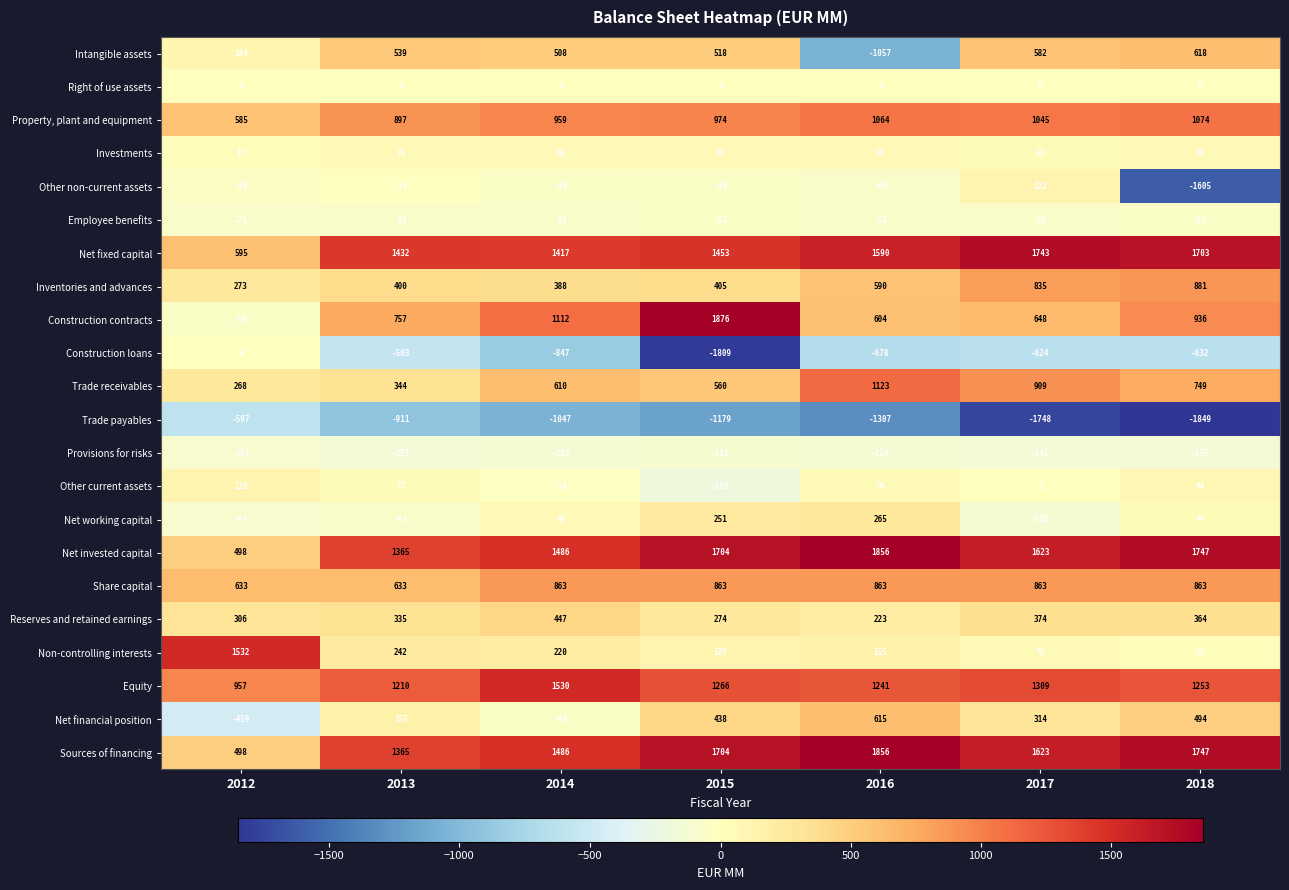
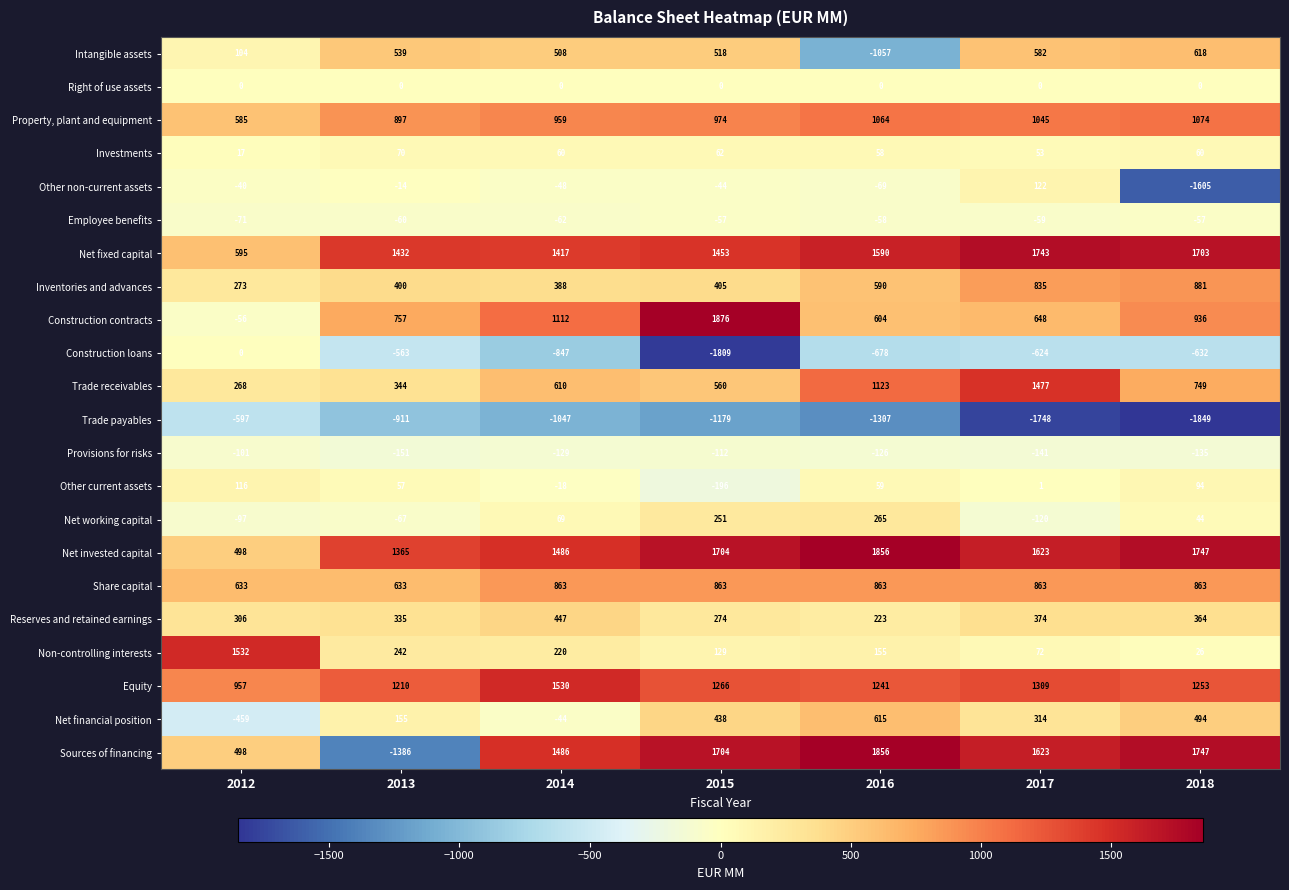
  {
    "Intangible assets": {
      "2012": 104,
      "2013": 539,
      "2014": 508,
      "2015": 518,
      "2016": -1057,
      "2017": 582,
      "2018": 618
    },
    "Right of use assets": {
      "2012": 0,
      "2013": 0,
      "2014": 0,
      "2015": 0,
      "2016": 0,
      "2017": 0,
      "2018": 0
    },
    "Property, plant and equipment": {
      "2012": 585,
      "2013": 897,
      "2014": 959,
      "2015": 974,
      "2016": 1064,
      "2017": 1045,
      "2018": 1074
    },
    "Investments": {
      "2012": 17,
      "2013": 70,
      "2014": 60,
      "2015": 62,
      "2016": 58,
      "2017": 53,
      "2018": 60
    },
    "Other non-current assets": {
      "2012": -40,
      "2013": -14,
      "2014": -48,
      "2015": -44,
      "2016": -69,
      "2017": 122,
      "2018": -1605
    },
    "Employee benefits": {
      "2012": -71,
      "2013": -60,
      "2014": -62,
      "2015": -57,
      "2016": -58,
      "2017": -59,
      "2018": -57
    },
    "Net fixed capital": {
      "2012": 595,
      "2013": 1432,
      "2014": 1417,
      "2015": 1453,
      "2016": 1590,
      "2017": 1743,
      "2018": 1703
    },
    "Inventories and advances": {
      "2012": 273,
      "2013": 400,
      "2014": 388,
      "2015": 405,
      "2016": 590,
      "2017": 835,
      "2018": 881
    },
    "Construction contracts": {
      "2012": -56,
      "2013": 757,
      "2014": 1112,
      "2015": 1876,
      "2016": 604,
      "2017": 648,
      "2018": 936
    },
    "Construction loans": {
      "2012": 0,
      "2013": -563,
      "2014": -847,
      "2015": -1809,
      "2016": -678,
      "2017": -624,
      "2018": -632
    },
    "Trade receivables": {
      "2012": 268,
      "2013": 344,
      "2014": 610,
      "2015": 560,
      "2016": 1123,
-     "2017": 909,
+     "2017": 1477,
      "2018": 749
    },
    "Trade payables": {
      "2012": -597,
      "2013": -911,
      "2014": -1047,
      "2015": -1179,
      "2016": -1307,
      "2017": -1748,
      "2018": -1849
    },
    "Provisions for risks": {
      "2012": -101,
      "2015": -112
    },
    "Other current assets": {
      "2012": 116,
      "2013": 57,
      "2014": -18,
      "2016": 59,
      "2017": 1,
      "2018": 94
    },
    "Net working capital": {
      "2012": -97,
      "2013": -67,
      "2014": 69,
      "2015": 251,
      "2016": 265,
      "2018": 44
    },
    "Net invested capital": {
      "2012": 498,
      "2013": 1365,
      "2014": 1486,
      "2015": 1704,
      "2016": 1856,
      "2017": 1623,
      "2018": 1747
    },
    "Share capital": {
      "2012": 633,
      "2013": 633,
      "2014": 863,
      "2015": 863,
      "2016": 863,
      "2017": 863,
      "2018": 863
    },
    "Reserves and retained earnings": {
      "2012": 306,
      "2013": 335,
      "2014": 447,
      "2015": 274,
      "2016": 223,
      "2017": 374,
      "2018": 364
    },
    "Non-controlling interests": {
      "2012": 1532,
      "2013": 242,
      "2014": 220,
      "2015": 129,
      "2016": 155,
      "2017": 72,
      "2018": 26
    },
    "Equity": {
      "2012": 957,
      "2013": 1210,
      "2014": 1530,
      "2015": 1266,
      "2016": 1241,
      "2017": 1309,
      "2018": 1253
    },
    "Net financial position": {
      "2013": 155,
      "2014": -44,
      "2015": 438,
      "2016": 615,
      "2017": 314,
      "2018": 494
    },
    "Sources of financing": {
      "2012": 498,
-     "2013": 1365,
+     "2013": -1386,
      "2014": 1486,
      "2015": 1704,
      "2016": 1856,
      "2017": 1623,
      "2018": 1747
    }
  }
